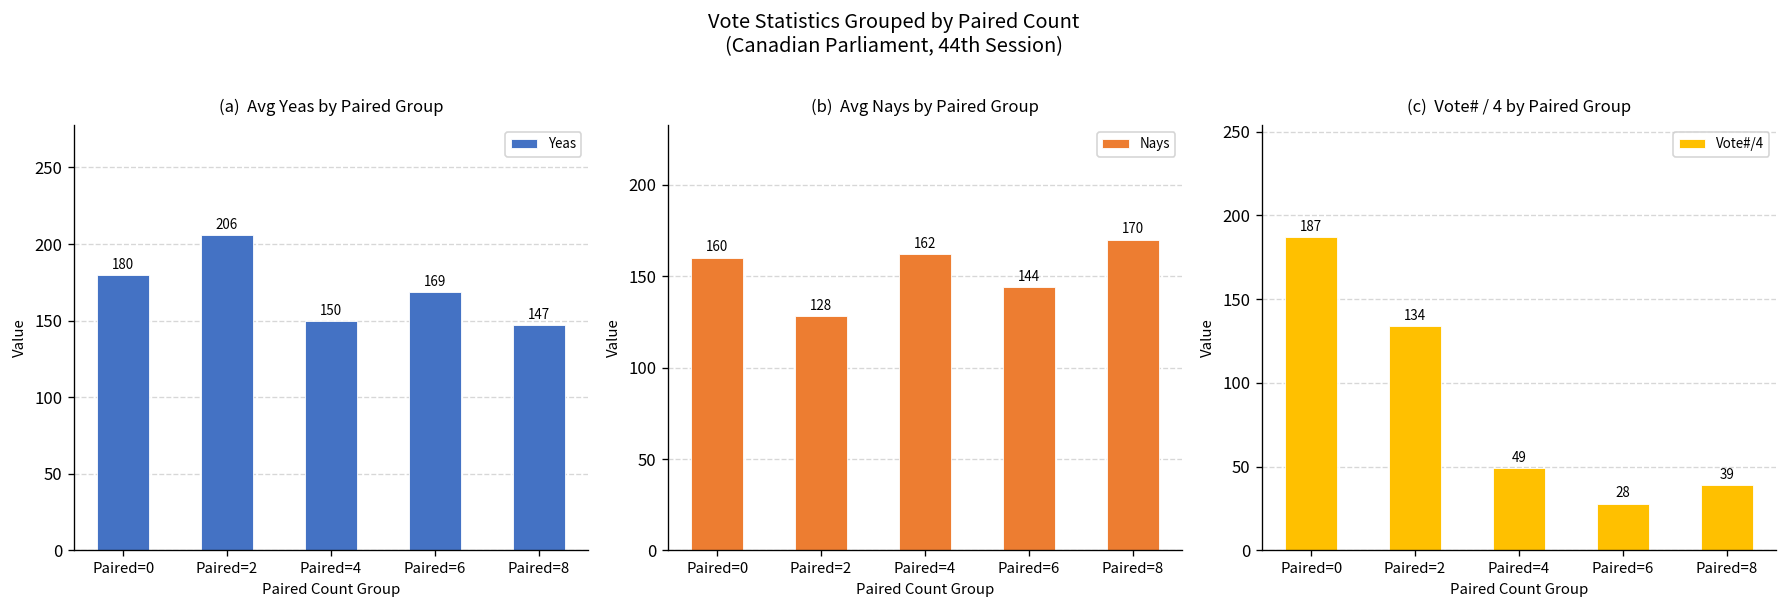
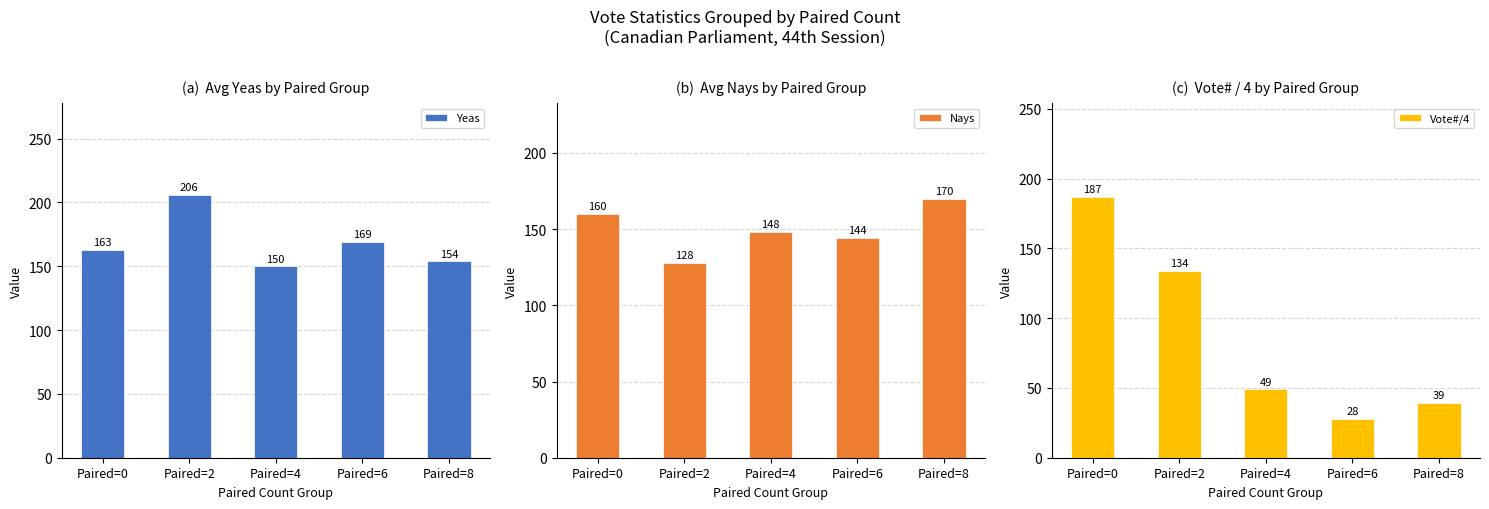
  {
    "(a) Avg Yeas by Paired Group": {
-     "Paired=0": 180,
+     "Paired=0": 163,
      "Paired=2": 206,
      "Paired=4": 150,
      "Paired=6": 169,
-     "Paired=8": 147
+     "Paired=8": 154
    },
    "(b) Avg Nays by Paired Group": {
      "Paired=0": 160,
      "Paired=2": 128,
-     "Paired=4": 162,
+     "Paired=4": 148,
      "Paired=6": 144,
      "Paired=8": 170
    },
    "(c) Vote# / 4 by Paired Group": {
      "Paired=0": 187,
      "Paired=2": 134,
      "Paired=4": 49,
      "Paired=6": 28,
      "Paired=8": 39
    }
  }
